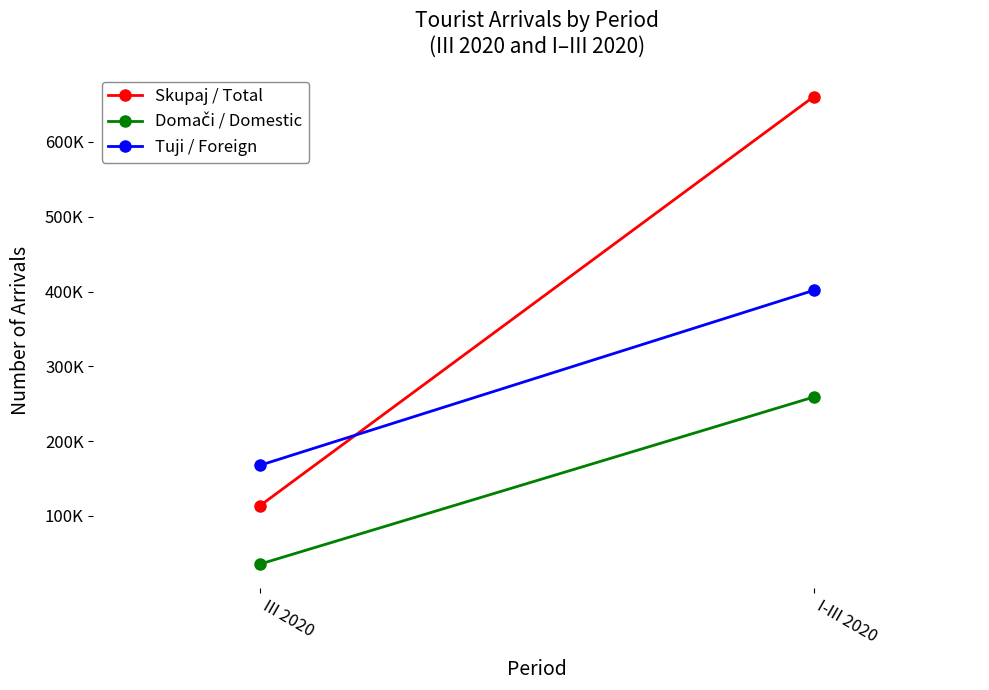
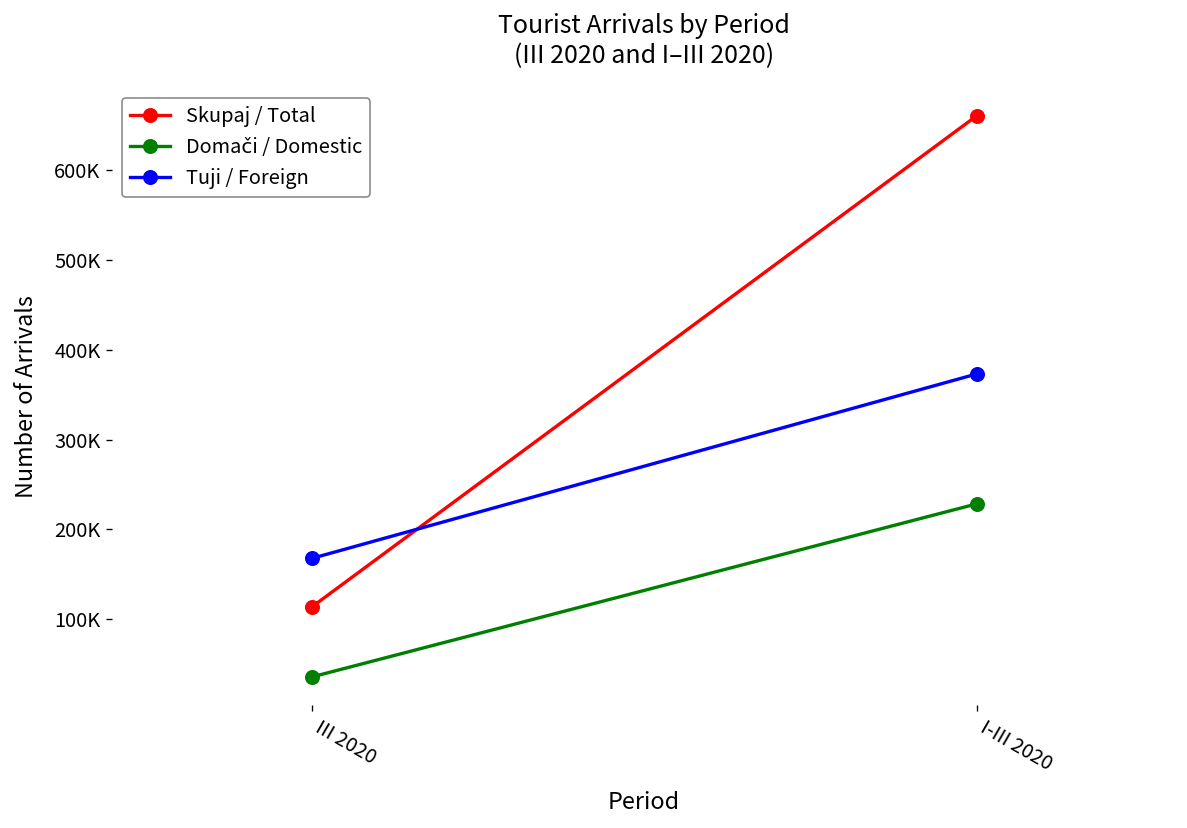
  {
    "Skupaj / Total": {
      "III 2020": 110000,
      "I-III 2020": 660000
    },
    "Domači / Domestic": {
      "III 2020": 40000,
-     "I-III 2020": 260000
+     "I-III 2020": 230000
    },
    "Tuji / Foreign": {
      "III 2020": 170000,
-     "I-III 2020": 400000
+     "I-III 2020": 370000
    }
  }
